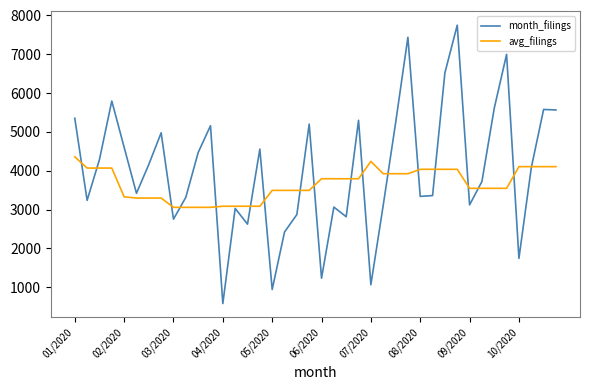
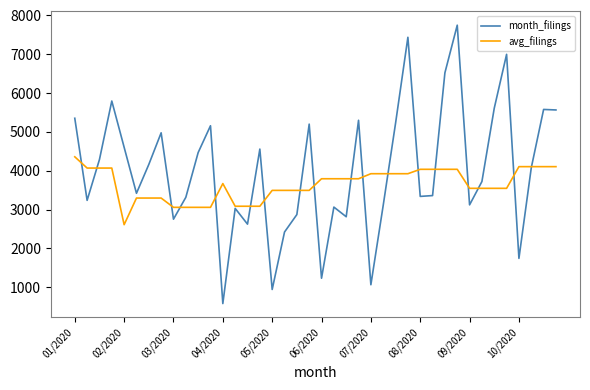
  {
    "month_filings": {
      "01/2020": 5400,
      "02/2020": 4600,
      "03/2020": 2800,
      "04/2020": 600,
      "05/2020": 900,
      "06/2020": 1200,
      "07/2020": 1100,
      "08/2020": 3300,
      "09/2020": 3100,
      "10/2020": 1700
    },
    "avg_filings": {
      "01/2020": 4400,
-     "02/2020": 3300,
+     "02/2020": 2600,
      "03/2020": 3100,
-     "04/2020": 3100,
+     "04/2020": 3700,
      "05/2020": 3500,
      "06/2020": 3800,
-     "07/2020": 4200,
+     "07/2020": 3900,
      "08/2020": 4000,
      "09/2020": 3500,
      "10/2020": 4100
    }
  }
